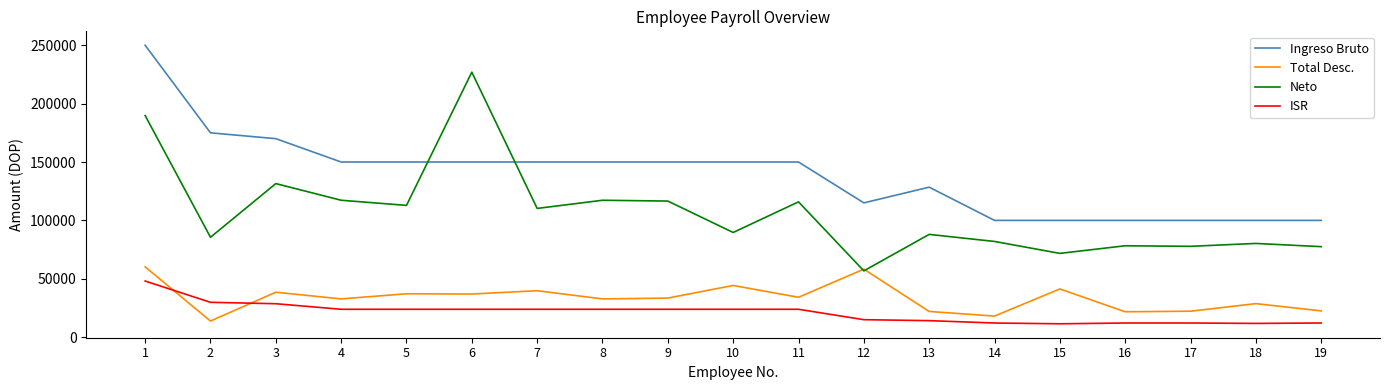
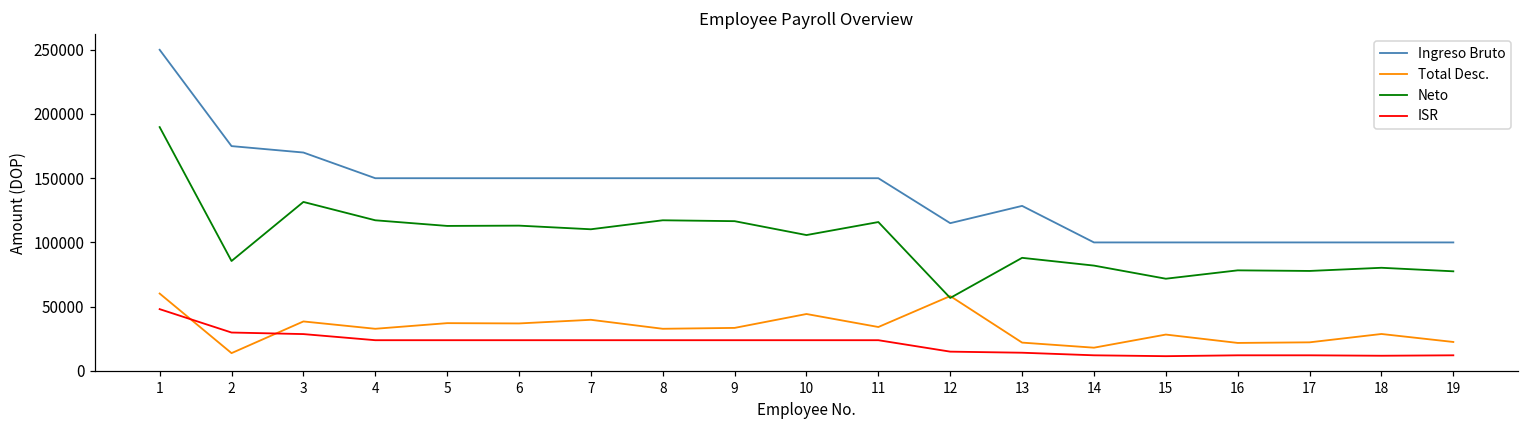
  {
    "Ingreso Bruto": {
      "1": 250000,
      "2": 175000,
      "3": 170000,
      "4": 150000,
      "5": 150000,
      "6": 150000,
      "7": 150000,
      "8": 150000,
      "9": 150000,
      "10": 150000,
      "11": 150000,
      "12": 115000,
      "13": 128000,
      "14": 100000,
      "15": 100000,
      "16": 100000,
      "17": 100000,
      "18": 100000,
      "19": 100000
    },
    "Total Desc.": {
      "1": 60000,
      "2": 14000,
      "3": 38000,
      "4": 33000,
      "5": 37000,
      "6": 37000,
      "7": 40000,
      "8": 33000,
      "9": 33000,
      "10": 44000,
      "11": 34000,
      "13": 22000,
      "14": 18000,
-     "15": 41000,
+     "15": 28000,
      "16": 22000,
      "17": 22000,
      "18": 29000,
      "19": 22000
    },
    "Neto": {
      "1": 190000,
      "2": 86000,
      "3": 132000,
      "4": 117000,
      "5": 113000,
-     "6": 227000,
+     "6": 113000,
      "7": 110000,
      "8": 117000,
      "9": 117000,
-     "10": 90000,
+     "10": 106000,
      "11": 116000,
      "13": 88000,
      "14": 82000,
      "15": 72000,
      "16": 78000,
      "17": 78000,
      "18": 80000,
      "19": 78000
    },
    "ISR": {
      "1": 48000,
      "2": 30000,
      "3": 29000,
      "4": 24000,
      "5": 24000,
      "6": 24000,
      "7": 24000,
      "8": 24000,
      "9": 24000,
      "10": 24000,
      "11": 24000,
      "12": 15000,
      "13": 14000,
      "14": 12000,
      "15": 11000,
      "16": 12000,
      "17": 12000,
      "18": 12000,
      "19": 12000
    }
  }
